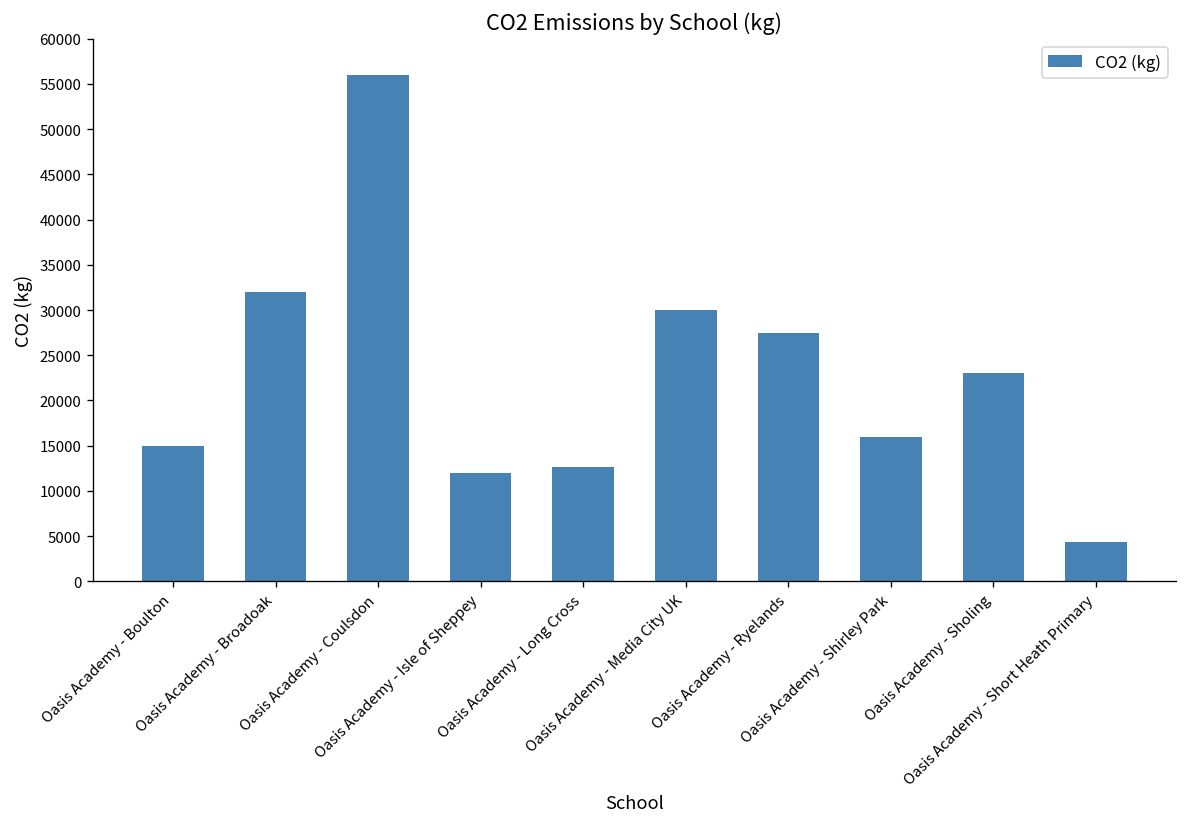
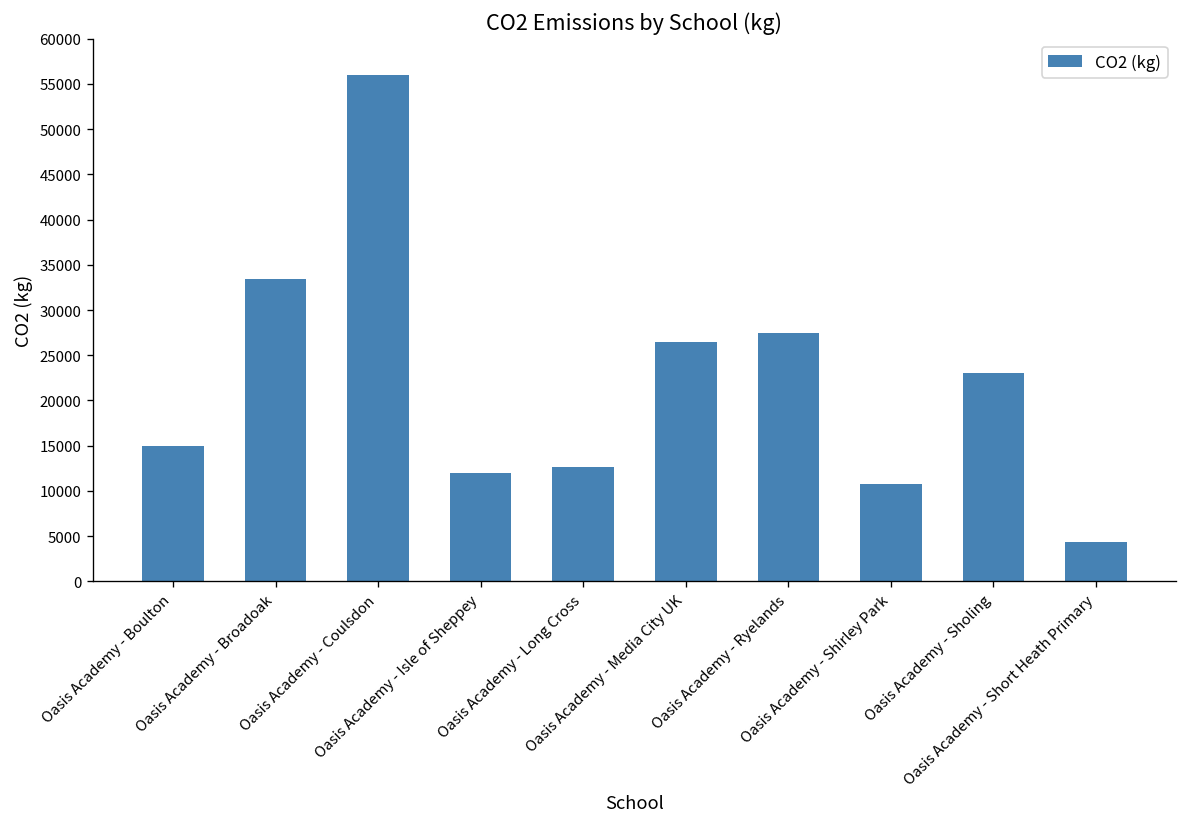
  {
    "Oasis Academy - Boulton": 15000,
-   "Oasis Academy - Broadoak": 32000,
+   "Oasis Academy - Broadoak": 33000,
    "Oasis Academy - Coulsdon": 56000,
    "Oasis Academy - Isle of Sheppey": 12000,
    "Oasis Academy - Long Cross": 13000,
-   "Oasis Academy - Media City UK": 30000,
+   "Oasis Academy - Media City UK": 26000,
    "Oasis Academy - Ryelands": 27000,
-   "Oasis Academy - Shirley Park": 16000,
+   "Oasis Academy - Shirley Park": 11000,
    "Oasis Academy - Sholing": 23000,
    "Oasis Academy - Short Heath Primary": 4000
  }
